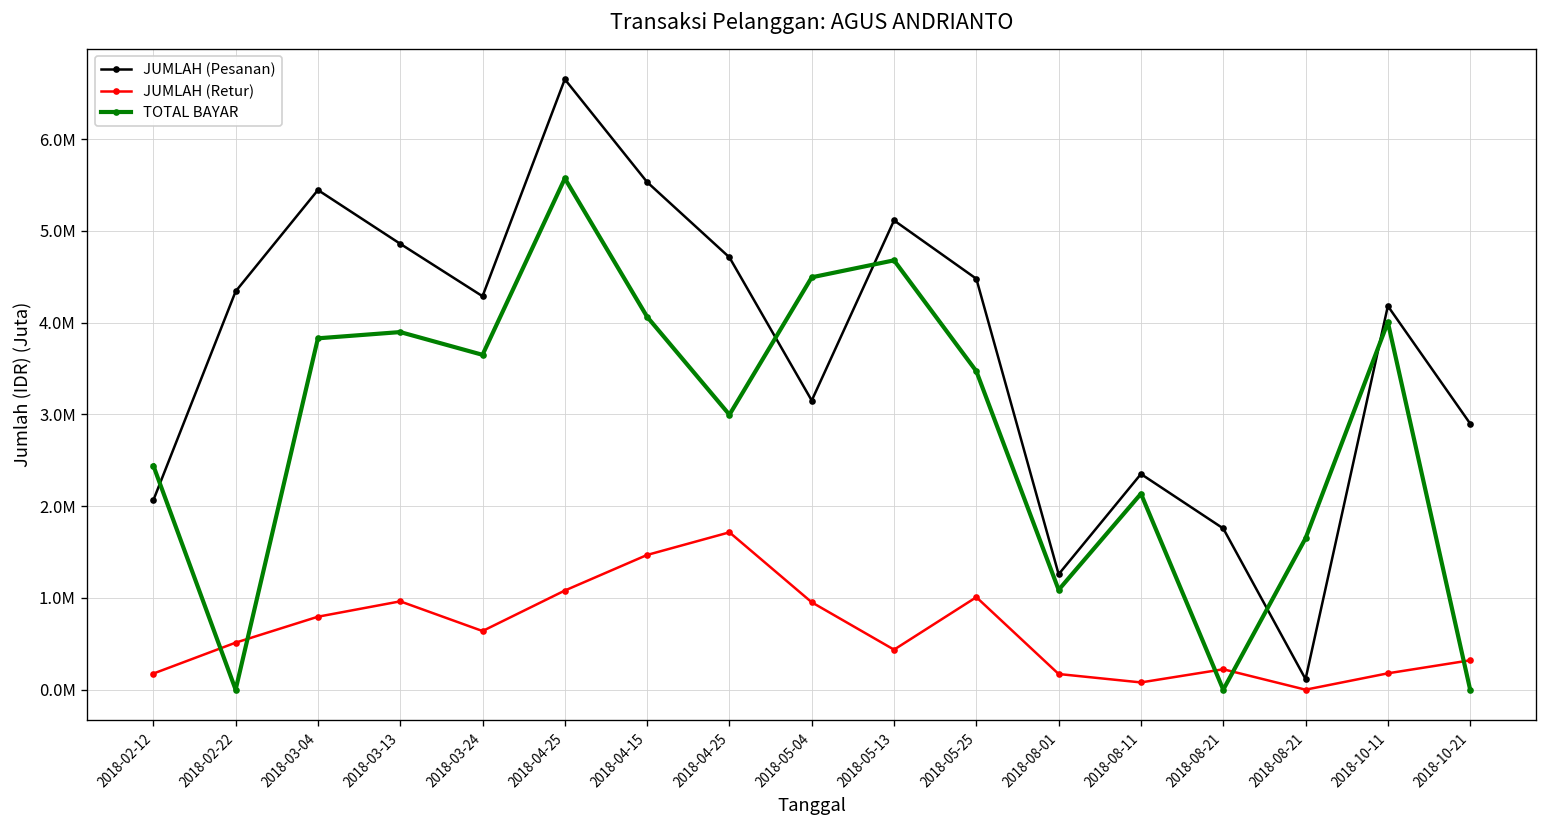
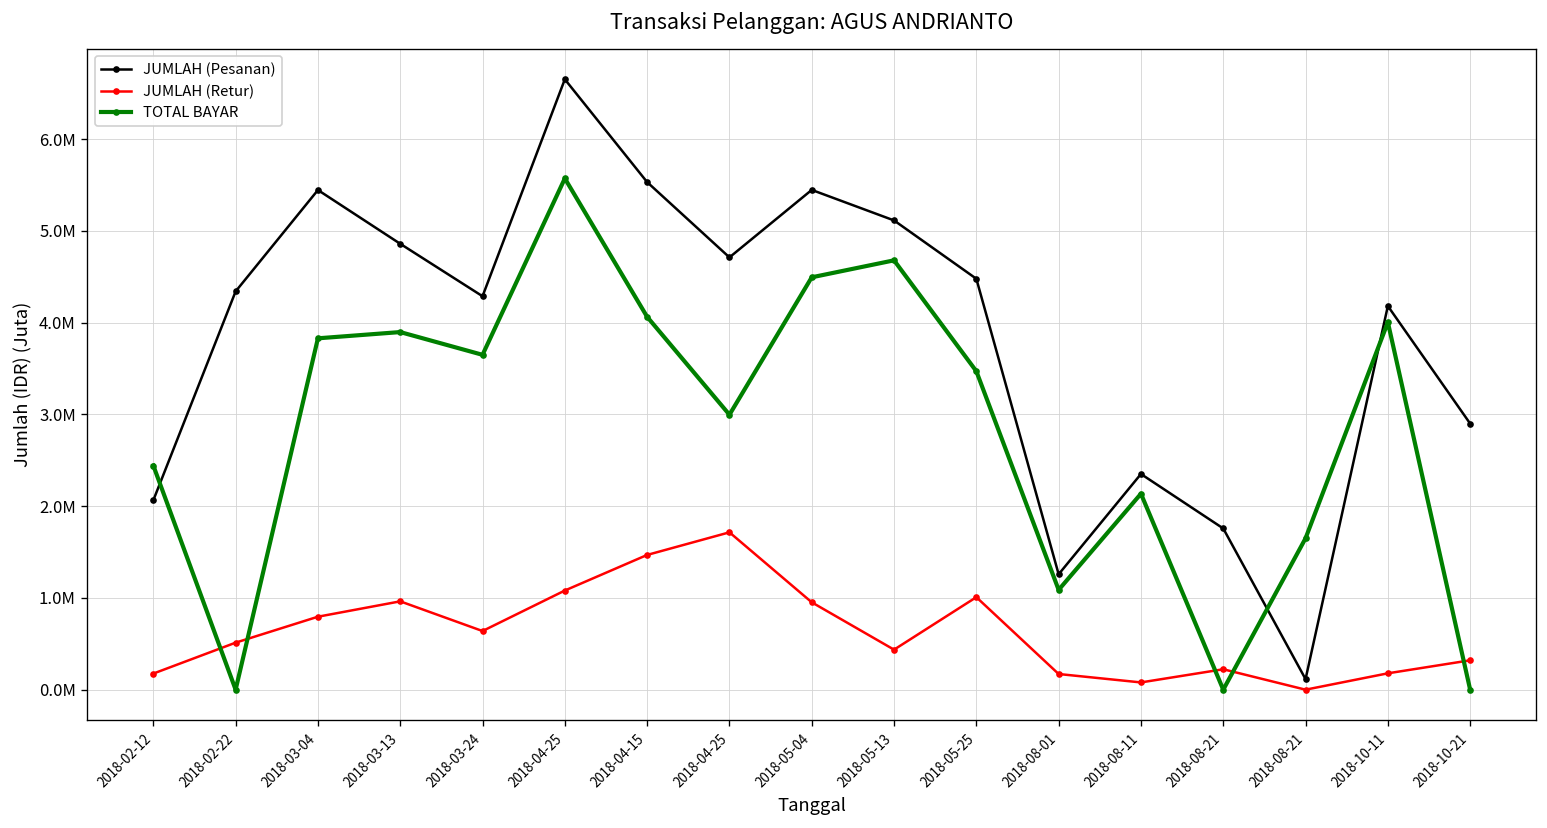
  {
    "JUMLAH (Pesanan)": {
      "2018-02-12": 2100000,
      "2018-02-22": 4300000,
      "2018-03-04": 5400000,
      "2018-03-13": 4900000,
      "2018-03-24": 4300000,
      "2018-04-15": 5500000,
-     "2018-05-04": 3200000,
+     "2018-05-04": 5400000,
      "2018-05-13": 5100000,
      "2018-05-25": 4500000,
      "2018-08-01": 1300000,
      "2018-08-11": 2400000,
      "2018-10-11": 4200000,
      "2018-10-21": 2900000
    },
    "JUMLAH (Retur)": {
      "2018-02-12": 200000,
      "2018-02-22": 500000,
      "2018-03-04": 800000,
      "2018-03-13": 1000000,
      "2018-03-24": 600000,
      "2018-04-15": 1500000,
      "2018-05-04": 1000000,
      "2018-05-13": 400000,
      "2018-05-25": 1000000,
      "2018-08-01": 200000,
      "2018-08-11": 100000,
      "2018-10-11": 200000,
      "2018-10-21": 300000
    },
    "TOTAL BAYAR": {
      "2018-02-12": 2400000,
      "2018-02-22": 0,
      "2018-03-04": 3800000,
      "2018-03-13": 3900000,
      "2018-03-24": 3700000,
      "2018-04-15": 4100000,
      "2018-05-04": 4500000,
      "2018-05-13": 4700000,
      "2018-05-25": 3500000,
      "2018-08-01": 1100000,
      "2018-08-11": 2100000,
      "2018-10-11": 4000000,
      "2018-10-21": 0
    }
  }
